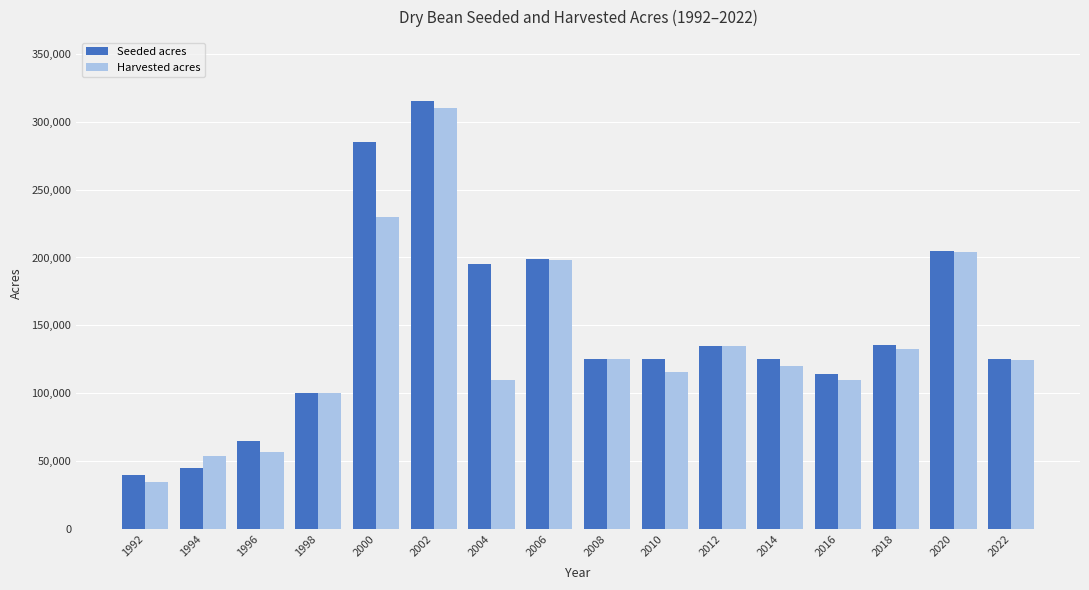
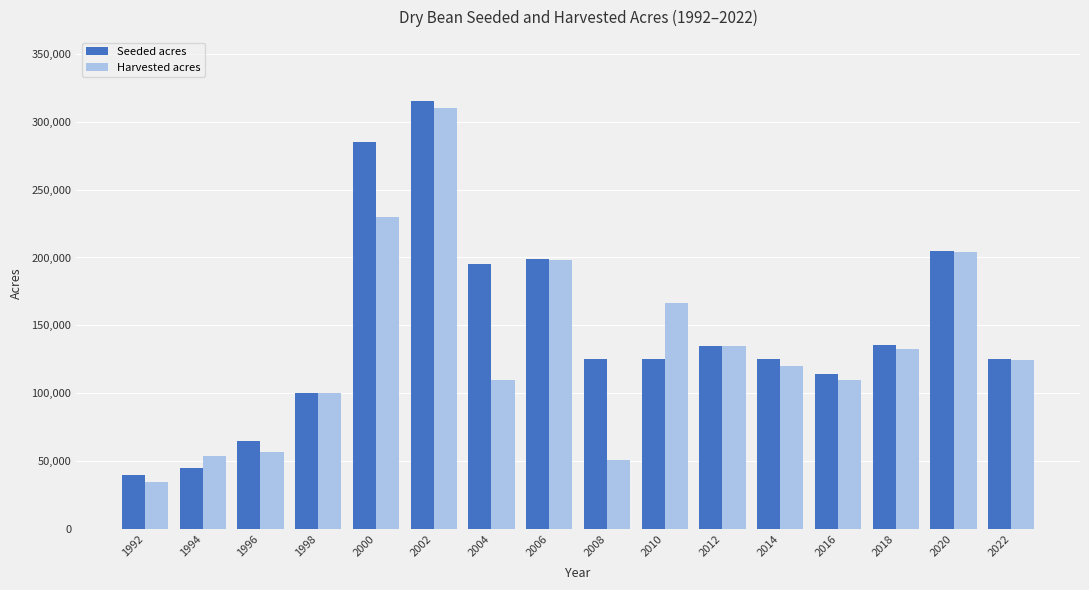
  {
    "Seeded acres": {
      "1992": "40,000",
      "1994": "45,000",
      "1996": "65,000",
      "1998": "100,000",
      "2000": "285,000",
      "2002": "315,000",
      "2004": "195,000",
      "2006": "199,000",
      "2008": "125,000",
      "2010": "125,000",
      "2012": "135,000",
      "2014": "125,000",
      "2016": "114,000",
      "2018": "136,000",
      "2020": "205,000",
      "2022": "125,000"
    },
    "Harvested acres": {
      "1992": "35,000",
      "1994": "54,000",
      "1996": "57,000",
      "1998": "100,000",
      "2000": "230,000",
      "2002": "310,000",
      "2004": "110,000",
      "2006": "198,000",
-     "2008": "125,000",
-     "2010": "116,000",
+     "2008": "51,000",
+     "2010": "167,000",
      "2012": "135,000",
      "2014": "120,000",
      "2016": "110,000",
      "2018": "133,000",
      "2020": "204,000",
      "2022": "124,000"
    }
  }
